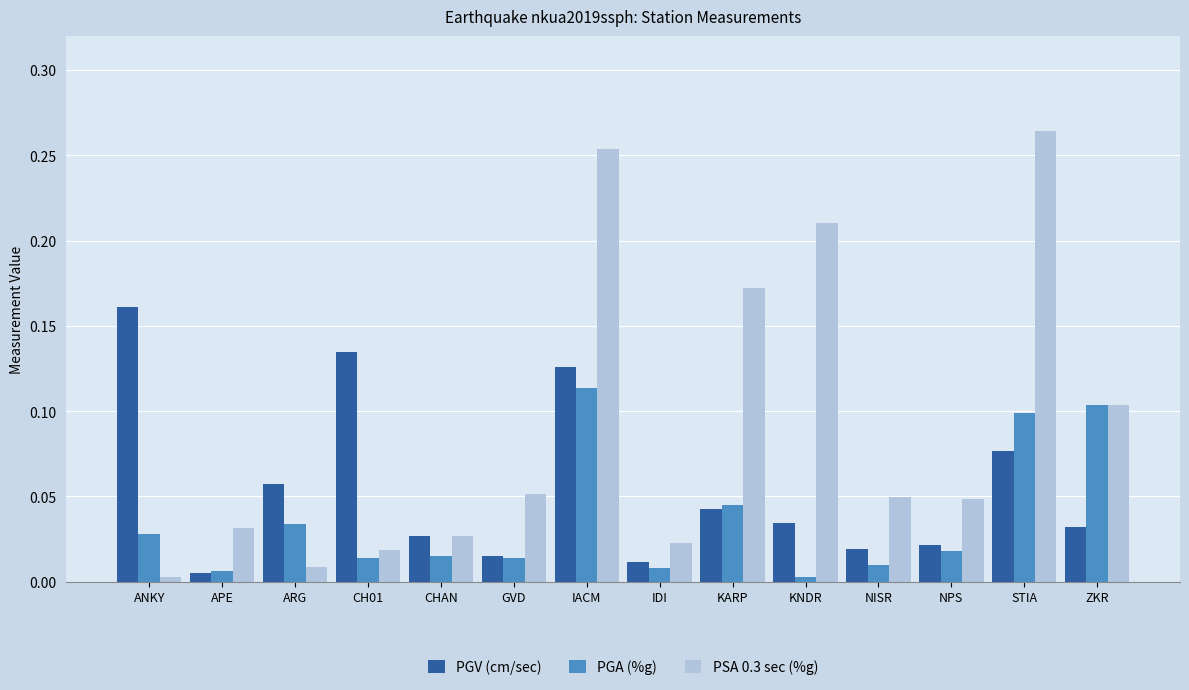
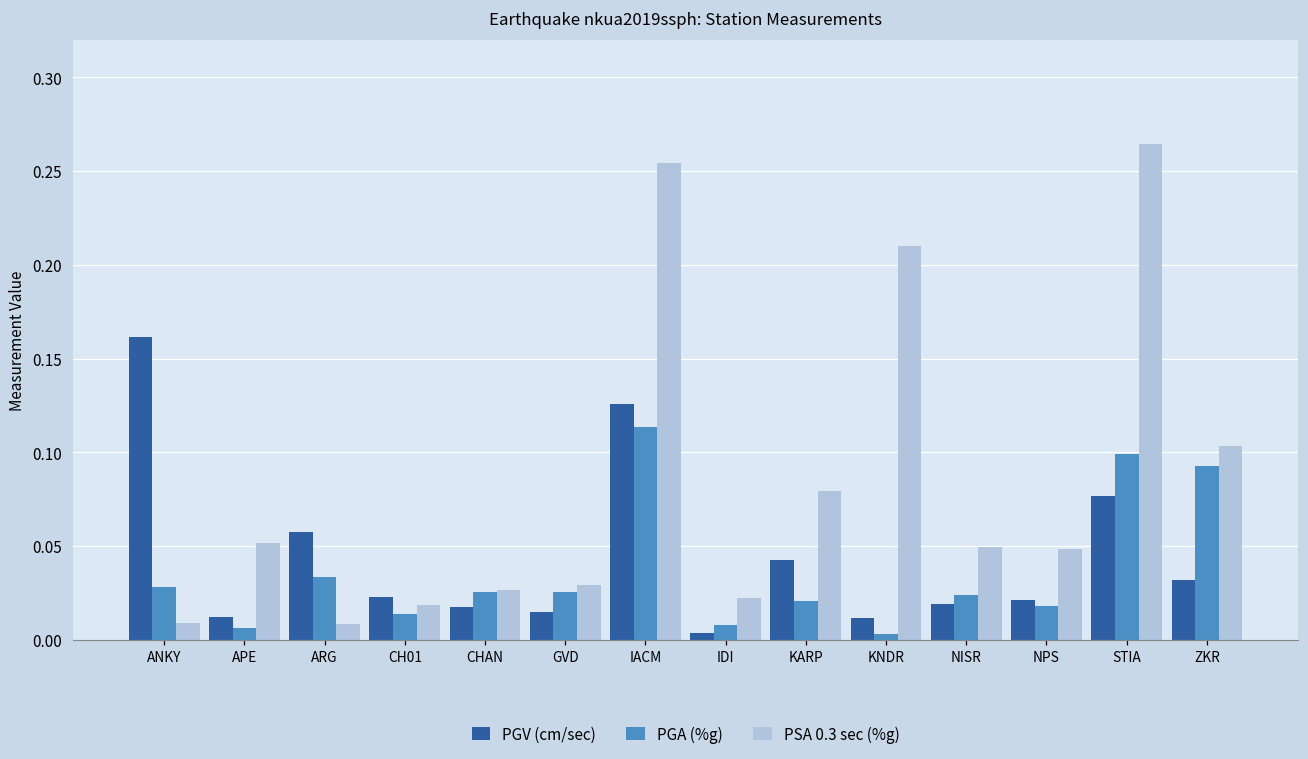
  {
    "PGV (cm/sec)": {
      "ANKY": 0.161,
-     "APE": 0.005,
+     "APE": 0.012,
      "ARG": 0.058,
-     "CH01": 0.135,
-     "CHAN": 0.027,
+     "CH01": 0.023,
+     "CHAN": 0.017,
      "GVD": 0.015,
      "IACM": 0.126,
-     "IDI": 0.011,
+     "IDI": 0.004,
      "KARP": 0.043,
-     "KNDR": 0.034,
+     "KNDR": 0.012,
      "NISR": 0.019,
      "NPS": 0.021,
      "STIA": 0.077,
      "ZKR": 0.032
    },
    "PGA (%g)": {
      "ANKY": 0.028,
      "APE": 0.007,
      "ARG": 0.034,
      "CH01": 0.014,
-     "CHAN": 0.015,
-     "GVD": 0.014,
+     "CHAN": 0.026,
+     "GVD": 0.026,
      "IACM": 0.114,
      "IDI": 0.008,
-     "KARP": 0.045,
+     "KARP": 0.021,
      "KNDR": 0.003,
-     "NISR": 0.010,
+     "NISR": 0.024,
      "NPS": 0.018,
      "STIA": 0.099,
-     "ZKR": 0.104
+     "ZKR": 0.093
    },
    "PSA 0.3 sec (%g)": {
-     "ANKY": 0.003,
-     "APE": 0.031,
+     "ANKY": 0.009,
+     "APE": 0.052,
      "ARG": 0.008,
      "CH01": 0.019,
      "CHAN": 0.027,
-     "GVD": 0.051,
+     "GVD": 0.029,
      "IACM": 0.254,
      "IDI": 0.023,
-     "KARP": 0.172,
+     "KARP": 0.080,
      "KNDR": 0.210,
      "NISR": 0.050,
      "NPS": 0.048,
      "STIA": 0.265,
      "ZKR": 0.104
    }
  }
